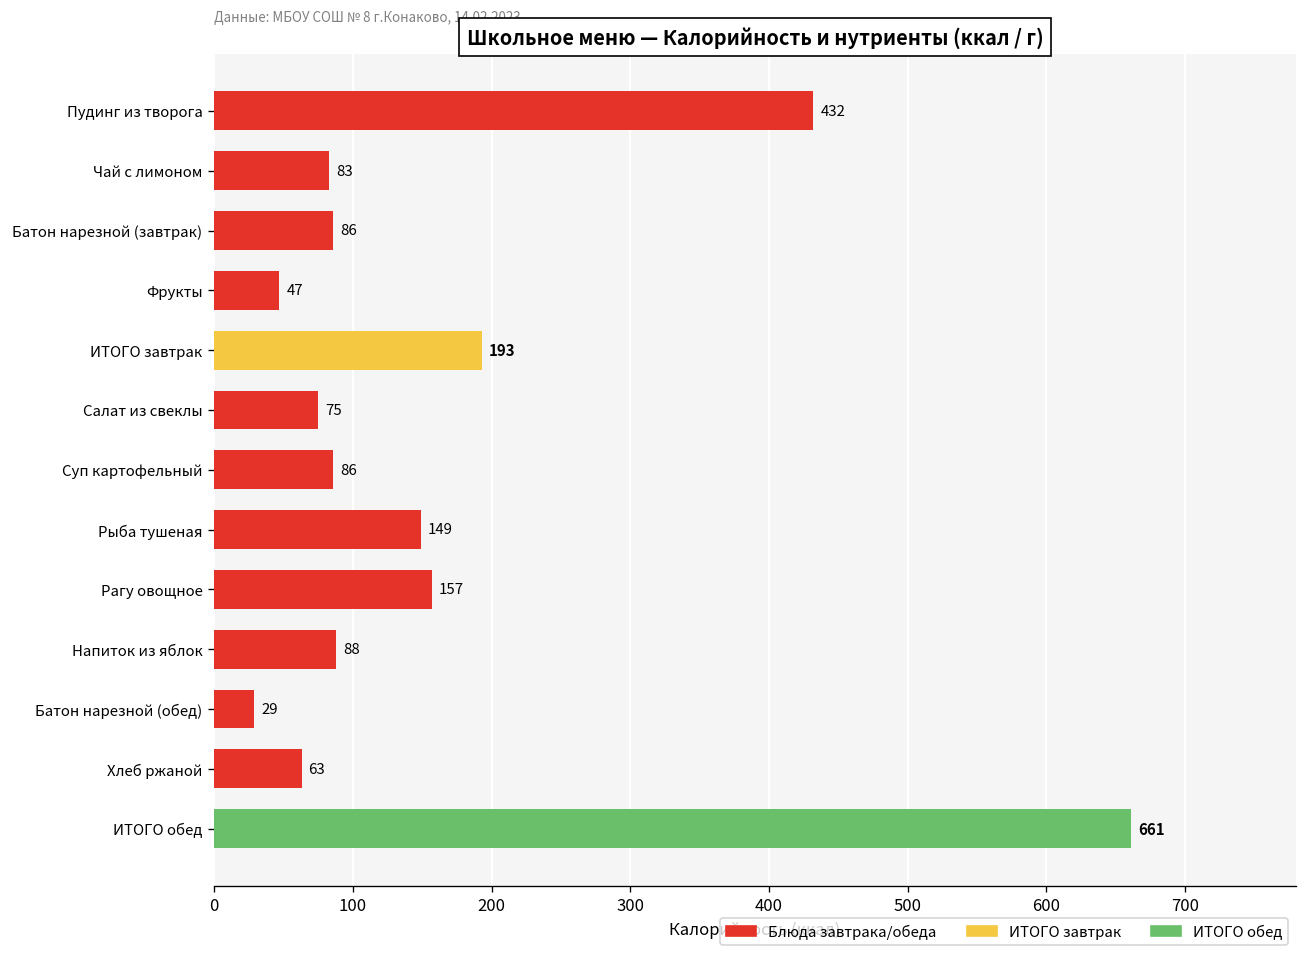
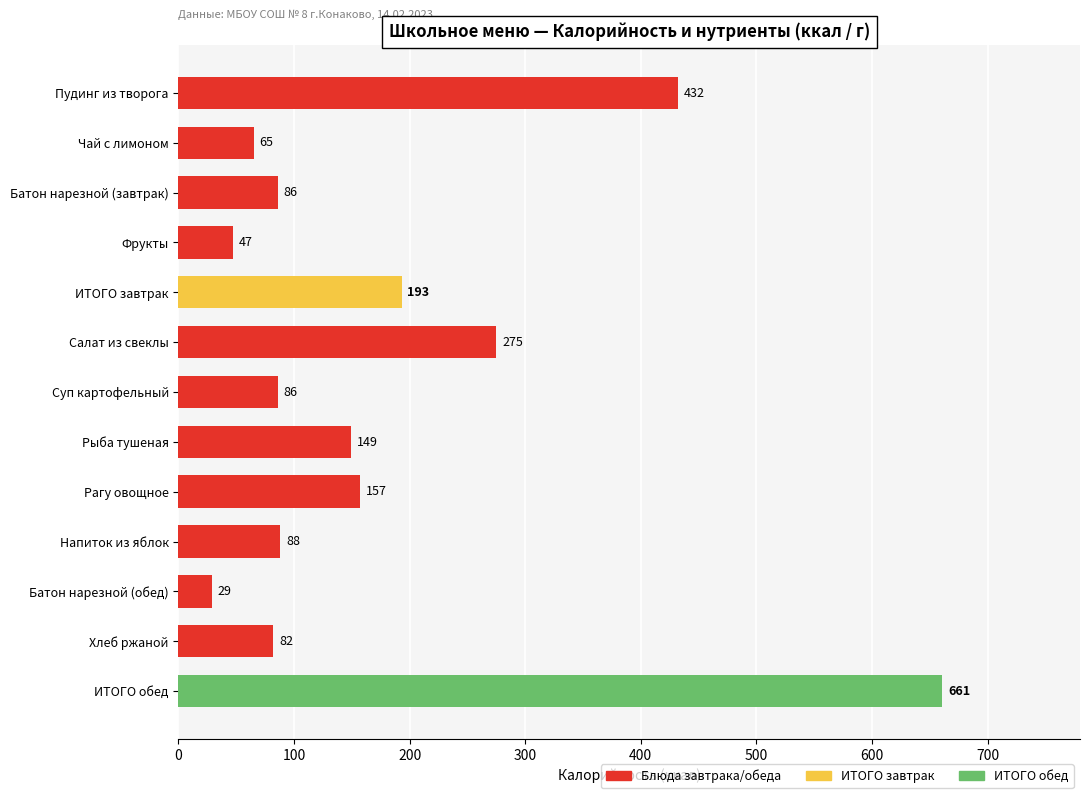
  {
    "Пудинг из творога": 432,
-   "Чай с лимоном": 83,
+   "Чай с лимоном": 65,
    "Батон нарезной (завтрак)": 86,
    "Фрукты": 47,
    "ИТОГО завтрак": 193,
-   "Салат из свеклы": 75,
+   "Салат из свеклы": 275,
    "Суп картофельный": 86,
    "Рыба тушеная": 149,
    "Рагу овощное": 157,
    "Напиток из яблок": 88,
    "Батон нарезной (обед)": 29,
-   "Хлеб ржаной": 63,
+   "Хлеб ржаной": 82,
    "ИТОГО обед": 661
  }
